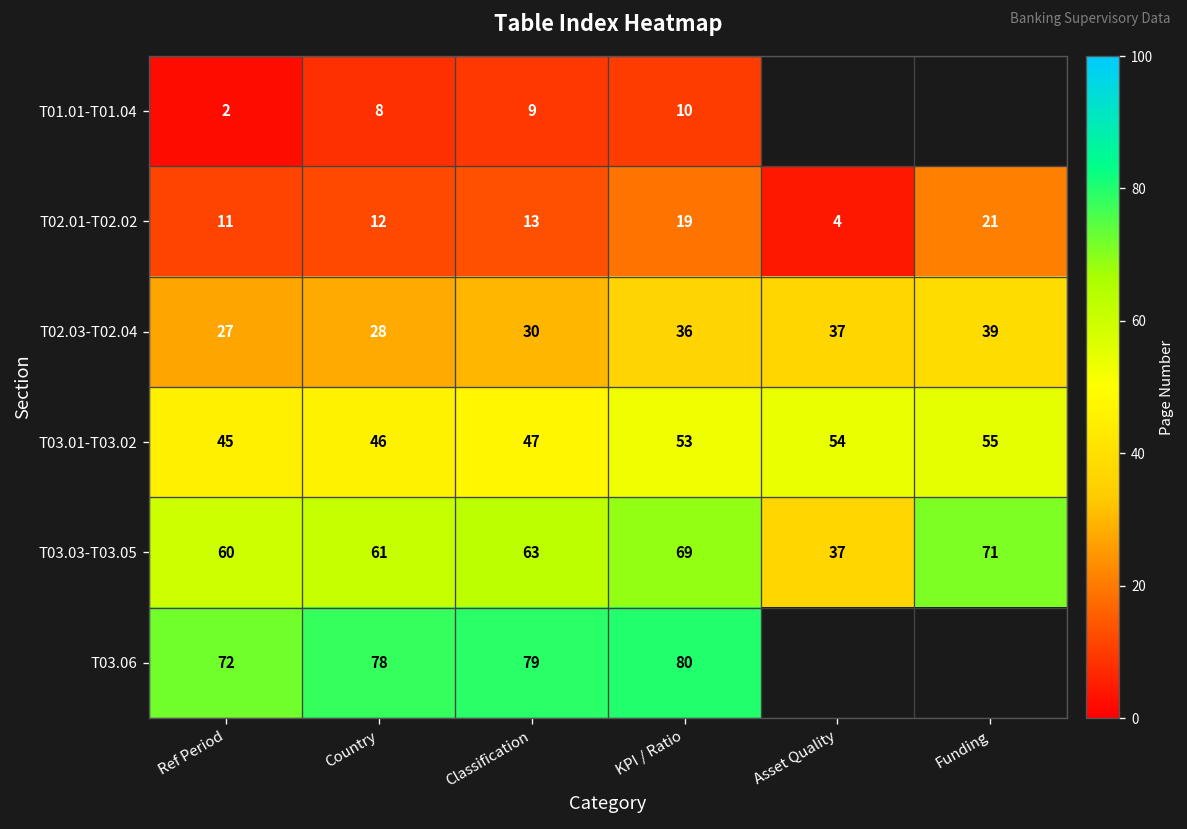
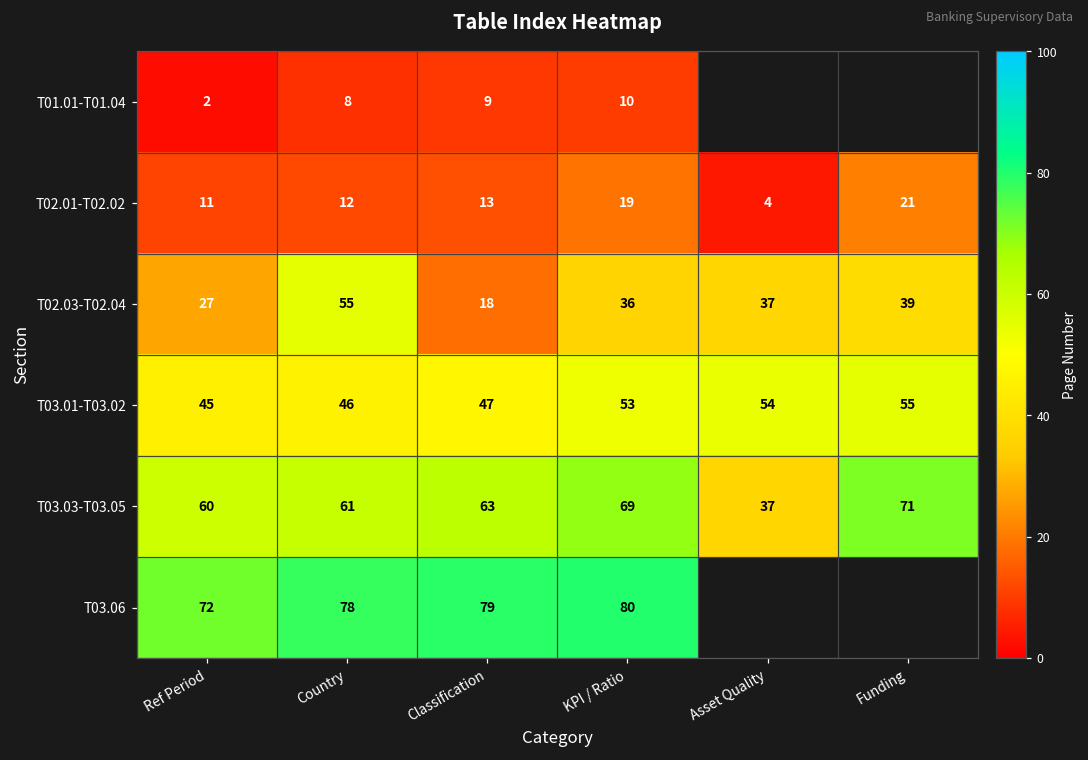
  {
    "T01.01-T01.04": {
      "Ref Period": 2,
      "Country": 8,
      "Classification": 9,
      "KPI / Ratio": 10
    },
    "T02.01-T02.02": {
      "Ref Period": 11,
      "Country": 12,
      "Classification": 13,
      "KPI / Ratio": 19,
      "Asset Quality": 4,
      "Funding": 21
    },
    "T02.03-T02.04": {
      "Ref Period": 27,
-     "Country": 28,
-     "Classification": 30,
+     "Country": 55,
+     "Classification": 18,
      "KPI / Ratio": 36,
      "Asset Quality": 37,
      "Funding": 39
    },
    "T03.01-T03.02": {
      "Ref Period": 45,
      "Country": 46,
      "Classification": 47,
      "KPI / Ratio": 53,
      "Asset Quality": 54,
      "Funding": 55
    },
    "T03.03-T03.05": {
      "Ref Period": 60,
      "Country": 61,
      "Classification": 63,
      "KPI / Ratio": 69,
      "Asset Quality": 37,
      "Funding": 71
    },
    "T03.06": {
      "Ref Period": 72,
      "Country": 78,
      "Classification": 79,
      "KPI / Ratio": 80
    }
  }
